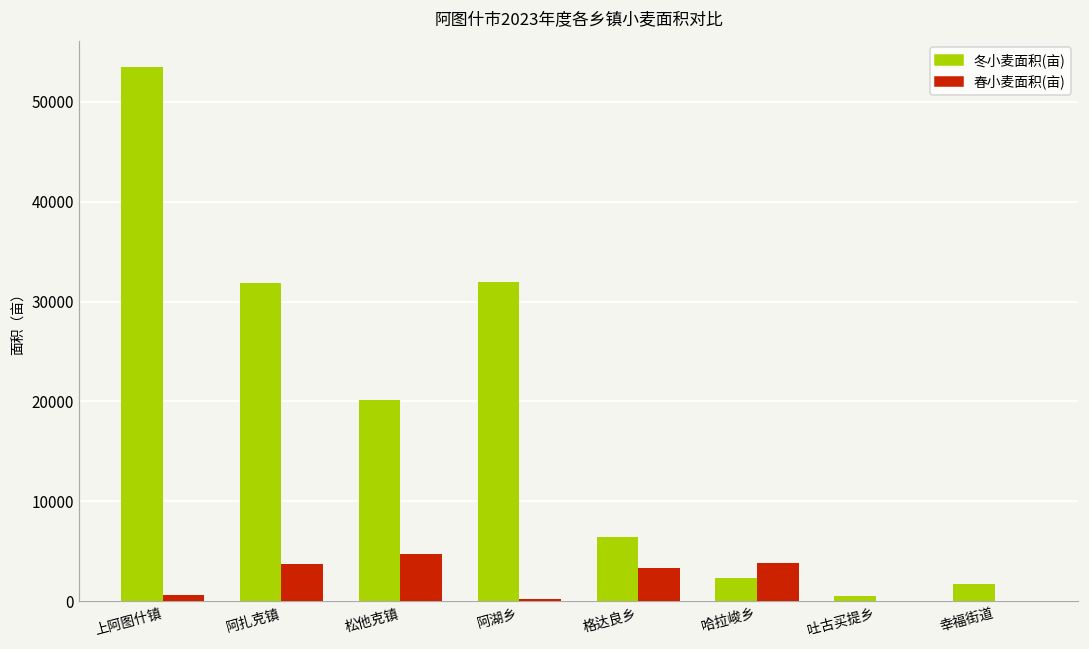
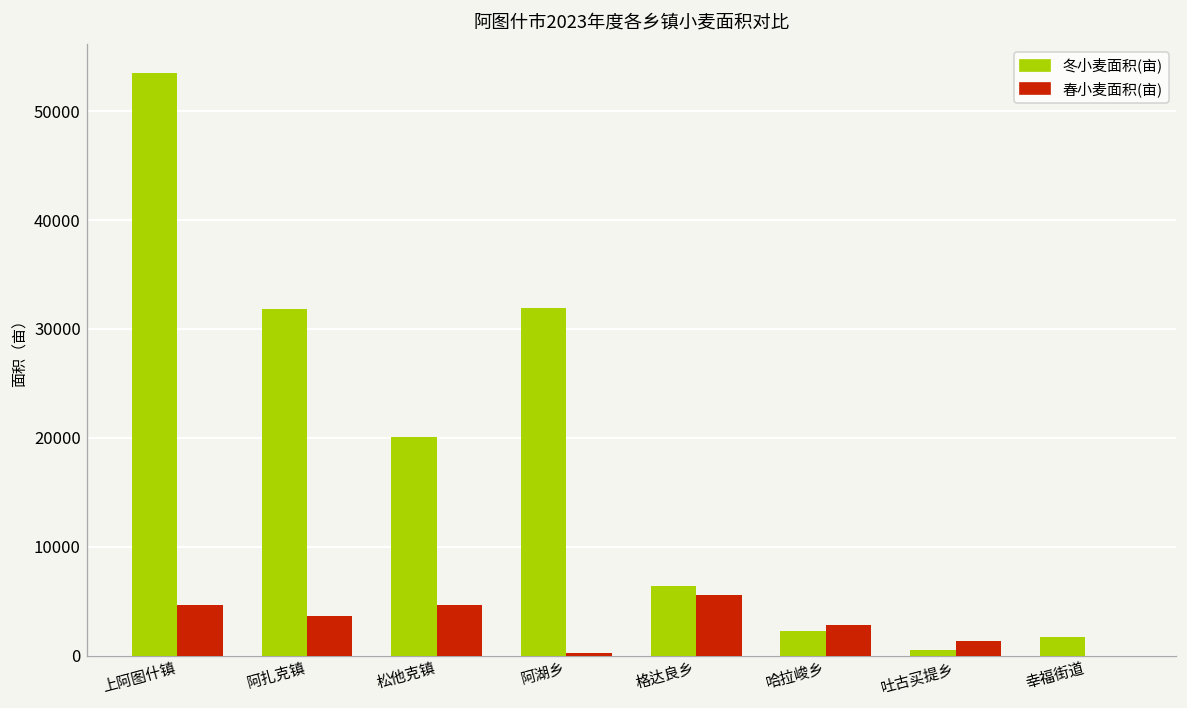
  {
    "冬小麦面积(亩)": {
      "上阿图什镇": 53000,
      "阿扎克镇": 32000,
      "松他克镇": 20000,
      "阿湖乡": 32000,
      "格达良乡": 6000,
      "哈拉峻乡": 2000,
      "吐古买提乡": 1000,
      "幸福街道": 2000
    },
    "春小麦面积(亩)": {
-     "上阿图什镇": 1000,
+     "上阿图什镇": 5000,
      "阿扎克镇": 4000,
      "松他克镇": 5000,
-     "格达良乡": 3000,
-     "哈拉峻乡": 4000,
-     "吐古买提乡": 0,
+     "格达良乡": 6000,
+     "哈拉峻乡": 3000,
+     "吐古买提乡": 1000,
      "幸福街道": 0
    }
  }
